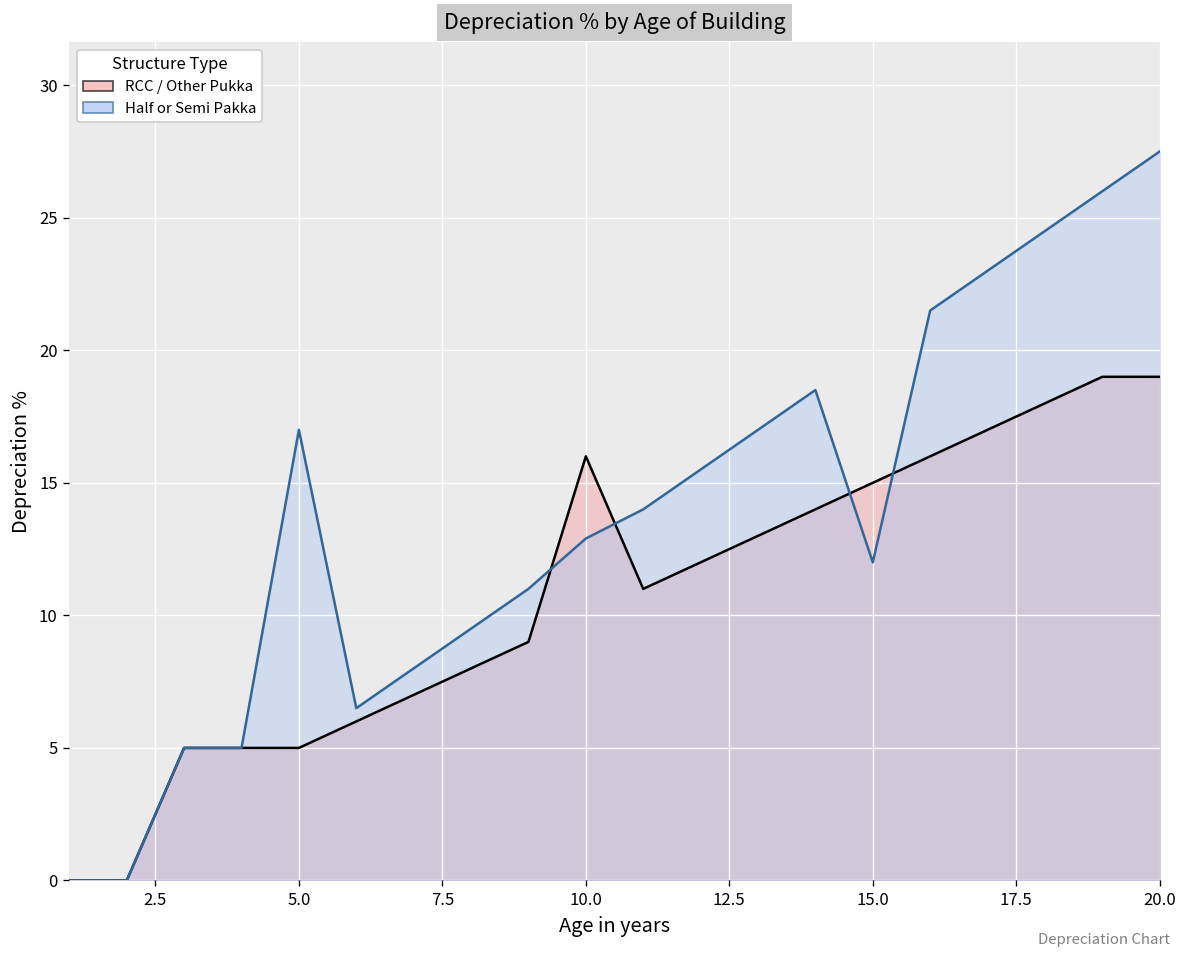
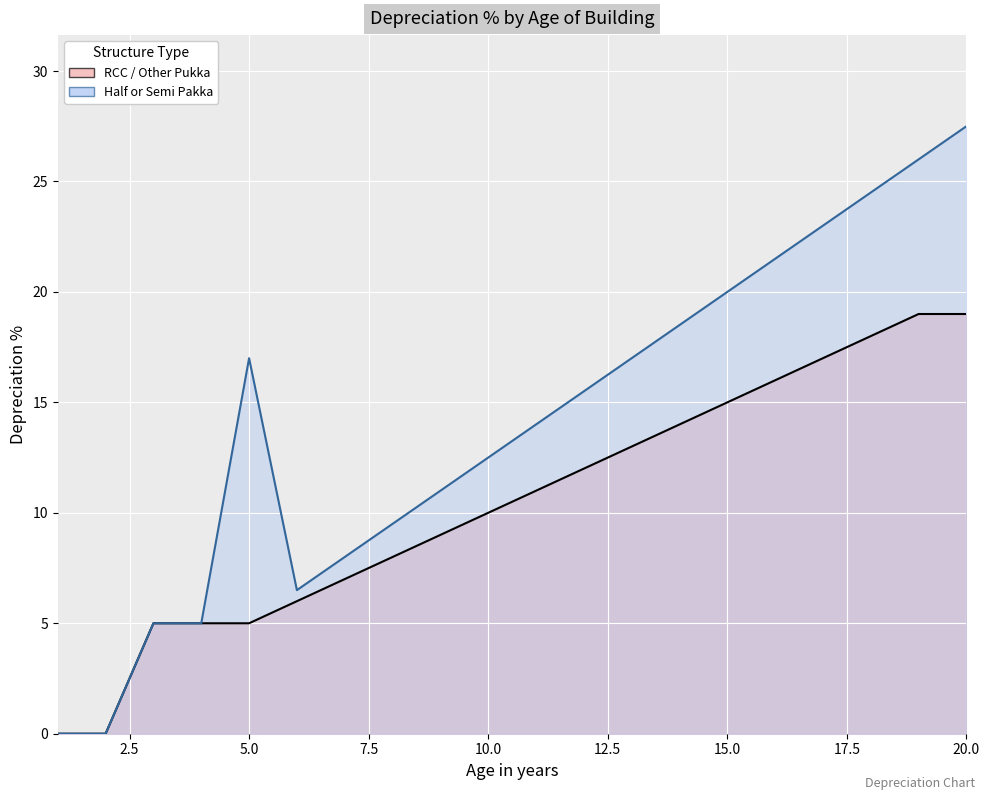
  {
    "RCC / Other Pukka": {
      "5.0": 5,
-     "10.0": 16,
+     "10.0": 10,
      "15.0": 15,
      "20.0": 19
    },
    "Half or Semi Pakka": {
      "5.0": 17.0,
-     "10.0": 12.9,
-     "15.0": 12,
+     "10.0": 12.5,
+     "15.0": 20,
      "20.0": 27.5
    }
  }
